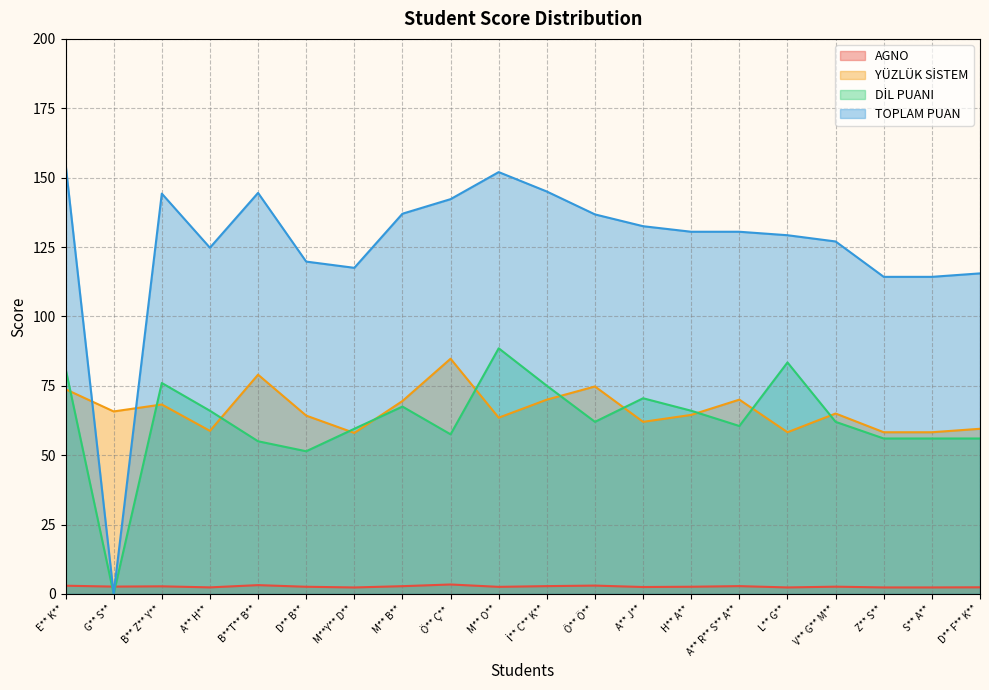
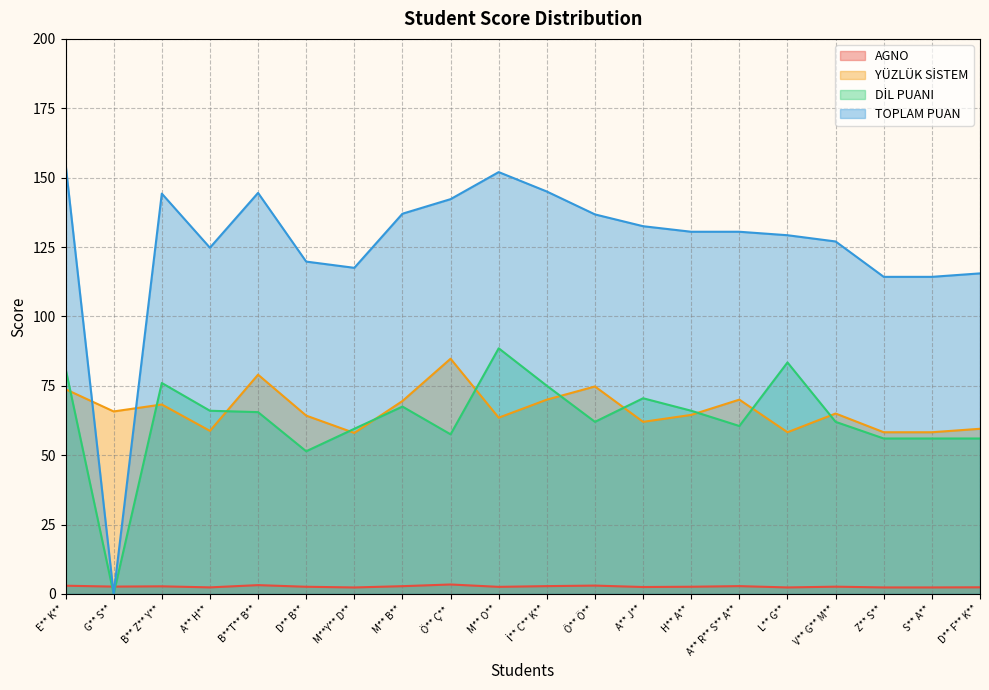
  {
    "DİL PUANI": {
      "E** K**": 81,
      "B** Z** Y**": 76,
      "A** H**": 66,
-     "B**T** B**": 55,
+     "B**T** B**": 66,
      "D** B**": 51,
      "M**Y** D**": 60,
      "M** B**": 68,
      "Ö** Ç**": 58,
      "M** O**": 89,
      "İ** C** K**": 75,
      "Ö** Ö**": 62,
      "A** J**": 71,
      "H** A**": 66,
      "A** R** S** A**": 61,
      "L** G**": 83,
      "V** G** M**": 62,
      "Z** S**": 56,
      "S** A**": 56,
      "D** F** K**": 56
    },
    "TOPLAM PUAN": {
      "E** K**": 155,
      "B** Z** Y**": 144,
      "A** H**": 125,
      "B**T** B**": 145,
      "D** B**": 120,
      "M**Y** D**": 118,
      "M** B**": 137,
      "Ö** Ç**": 142,
      "M** O**": 152,
      "İ** C** K**": 145,
      "Ö** Ö**": 137,
      "A** J**": 133,
      "H** A**": 131,
      "A** R** S** A**": 131,
      "L** G**": 129,
      "V** G** M**": 127,
      "Z** S**": 114,
      "S** A**": 114,
      "D** F** K**": 116
    }
  }
